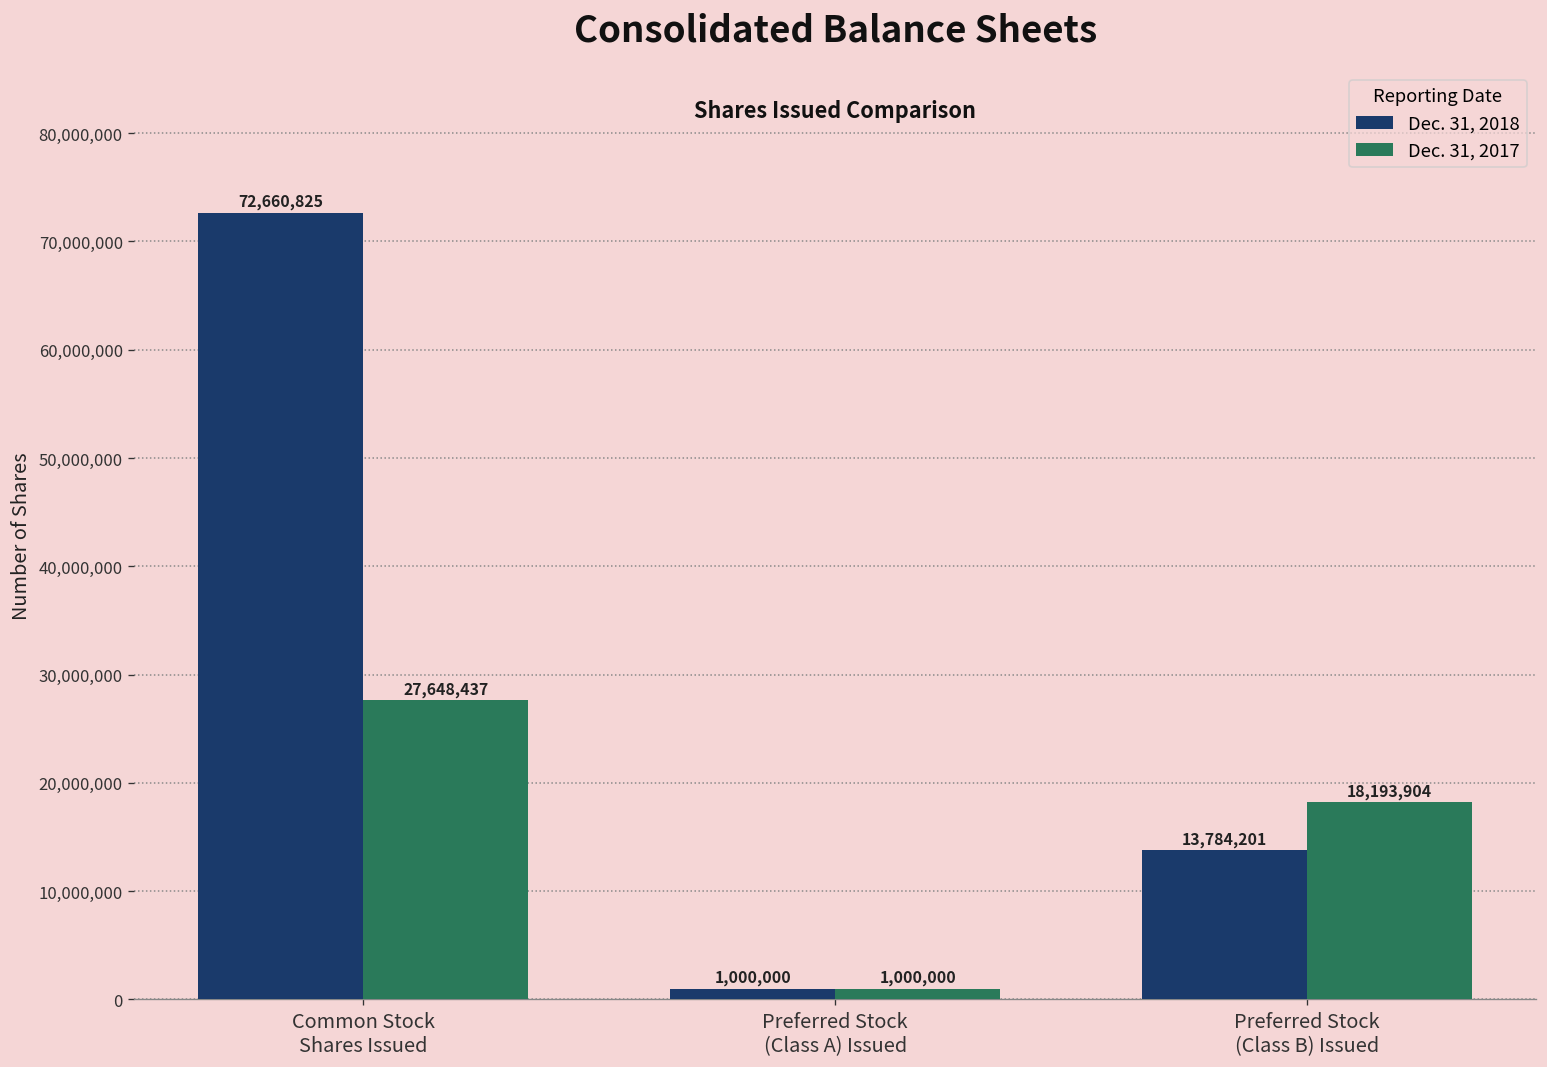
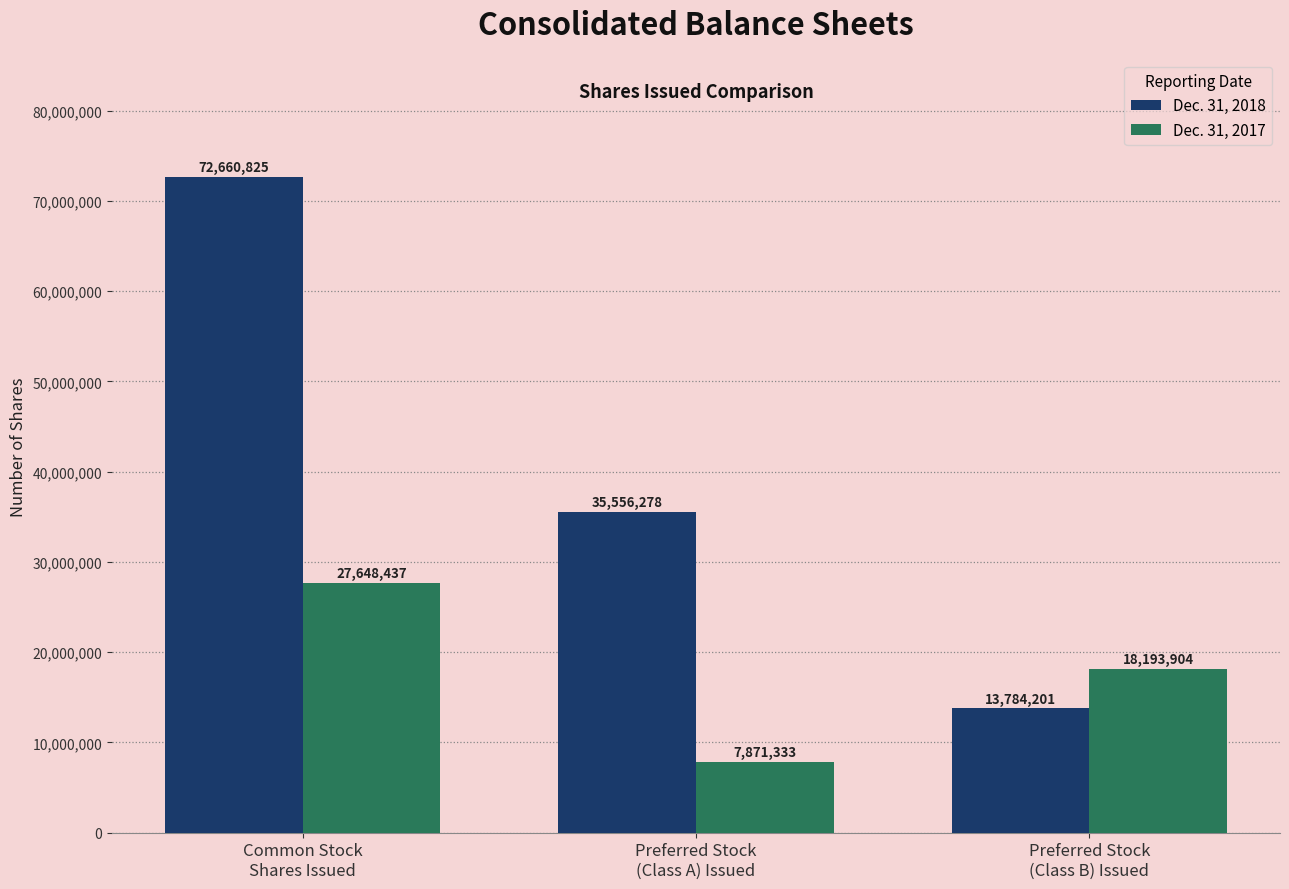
  {
    "Dec. 31, 2018": {
      "Common Stock Shares Issued": "72,660,825",
-     "Preferred Stock (Class A) Issued": "1,000,000",
+     "Preferred Stock (Class A) Issued": "35,556,278",
      "Preferred Stock (Class B) Issued": "13,784,201"
    },
    "Dec. 31, 2017": {
      "Common Stock Shares Issued": "27,648,437",
-     "Preferred Stock (Class A) Issued": "1,000,000",
+     "Preferred Stock (Class A) Issued": "7,871,333",
      "Preferred Stock (Class B) Issued": "18,193,904"
    }
  }
